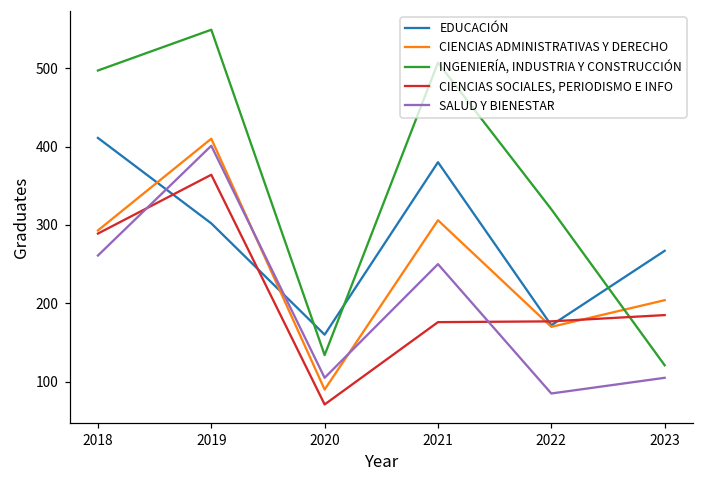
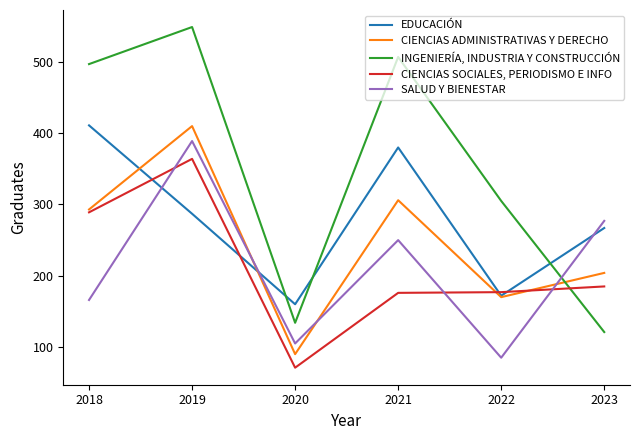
  {
    "EDUCACIÓN": {
      "2018": 410,
-     "2019": 300,
+     "2019": 290,
      "2020": 160,
      "2021": 380,
      "2023": 270
    },
    "CIENCIAS ADMINISTRATIVAS Y DERECHO": {
      "2018": 290,
      "2019": 410,
      "2020": 90,
      "2021": 310,
      "2023": 200
    },
    "INGENIERÍA, INDUSTRIA Y CONSTRUCCIÓN": {
      "2018": 500,
      "2019": 550,
      "2020": 130,
-     "2022": 320,
+     "2022": 310,
      "2023": 120
    },
    "CIENCIAS SOCIALES, PERIODISMO E INFO": {
      "2018": 290,
      "2019": 360,
      "2020": 70,
      "2021": 180,
      "2022": 180,
      "2023": 190
    },
    "SALUD Y BIENESTAR": {
-     "2018": 260,
-     "2019": 400,
+     "2018": 170,
+     "2019": 390,
      "2020": 110,
      "2021": 250,
      "2022": 90,
-     "2023": 110
+     "2023": 280
    }
  }
